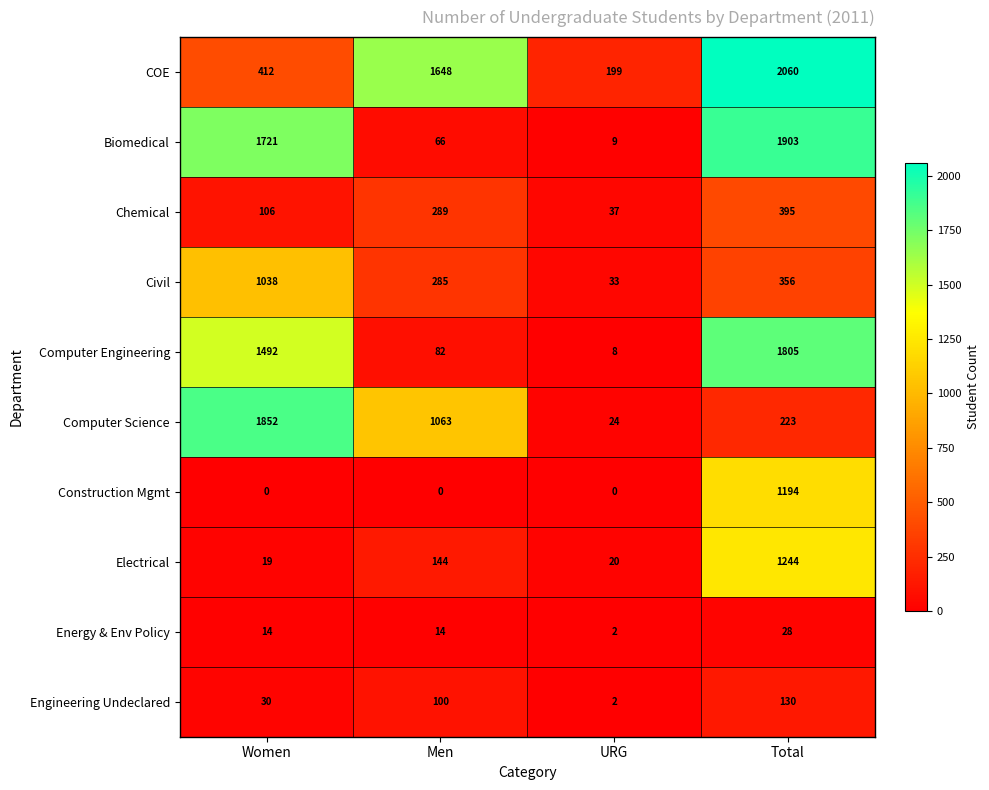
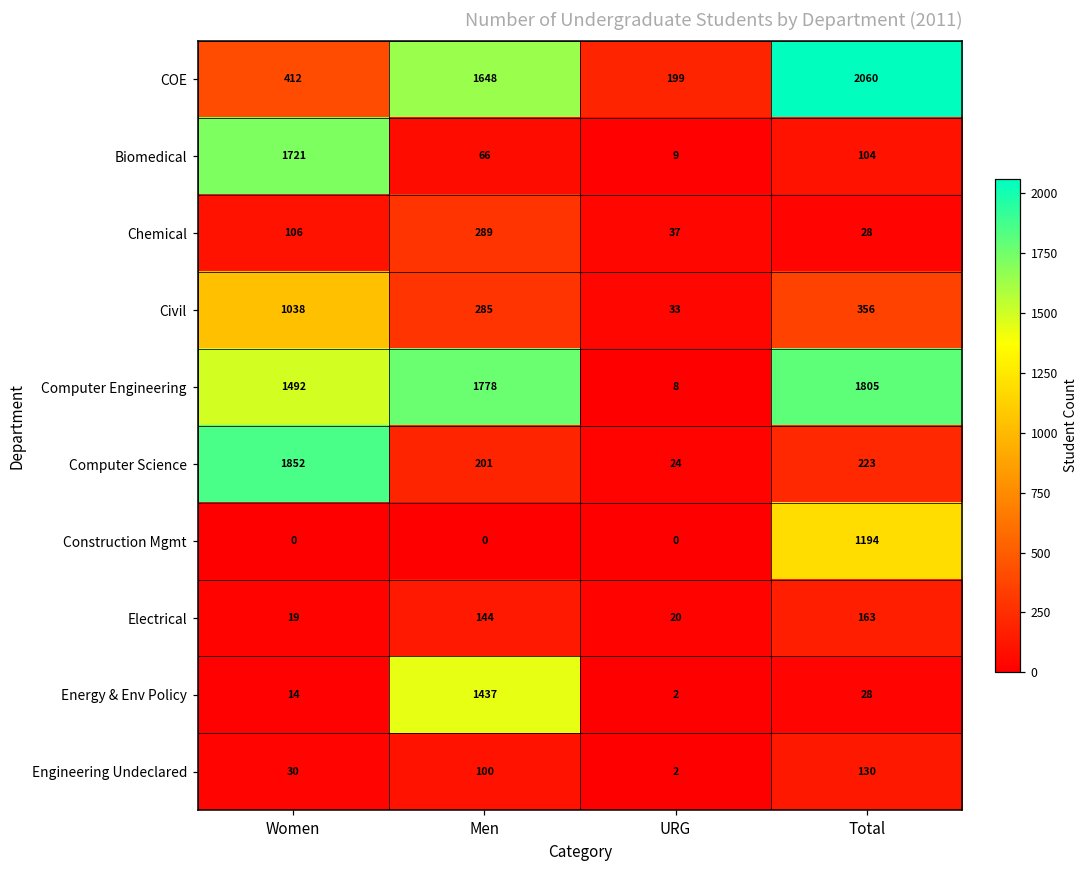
  {
    "COE": {
      "Women": 412,
      "Men": 1648,
      "URG": 199,
      "Total": 2060
    },
    "Biomedical": {
      "Women": 1721,
      "Men": 66,
      "URG": 9,
-     "Total": 1903
+     "Total": 104
    },
    "Chemical": {
      "Women": 106,
      "Men": 289,
      "URG": 37,
-     "Total": 395
+     "Total": 28
    },
    "Civil": {
      "Women": 1038,
      "Men": 285,
      "URG": 33,
      "Total": 356
    },
    "Computer Engineering": {
      "Women": 1492,
-     "Men": 82,
+     "Men": 1778,
      "URG": 8,
      "Total": 1805
    },
    "Computer Science": {
      "Women": 1852,
-     "Men": 1063,
+     "Men": 201,
      "URG": 24,
      "Total": 223
    },
    "Construction Mgmt": {
      "Women": 0,
      "Men": 0,
      "URG": 0,
      "Total": 1194
    },
    "Electrical": {
      "Women": 19,
      "Men": 144,
      "URG": 20,
-     "Total": 1244
+     "Total": 163
    },
    "Energy & Env Policy": {
      "Women": 14,
-     "Men": 14,
+     "Men": 1437,
      "URG": 2,
      "Total": 28
    },
    "Engineering Undeclared": {
      "Women": 30,
      "Men": 100,
      "URG": 2,
      "Total": 130
    }
  }
